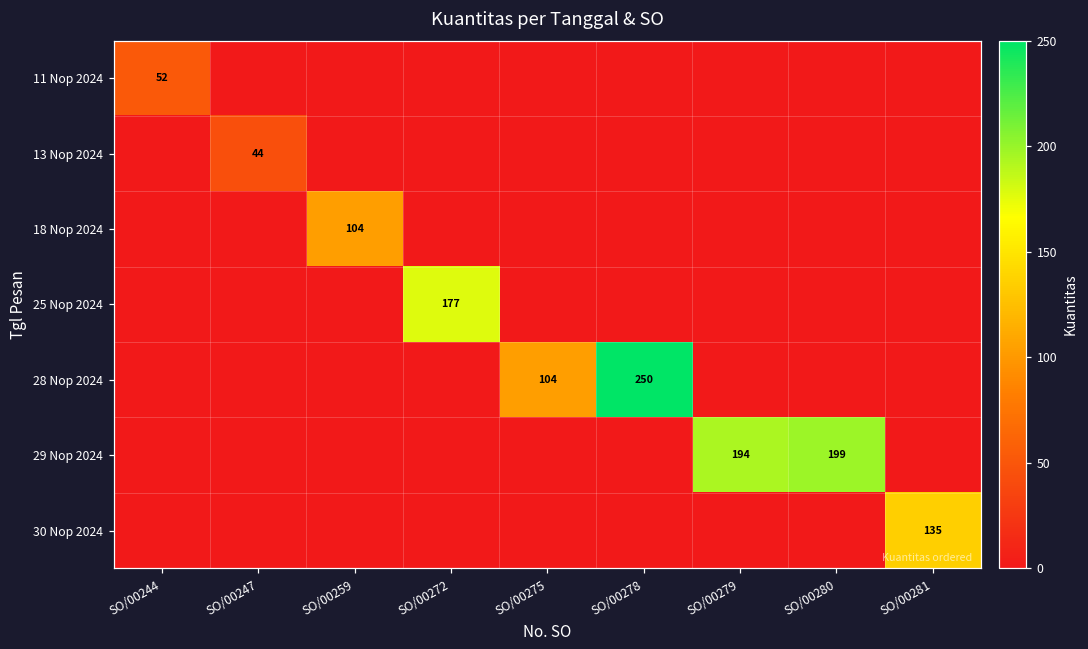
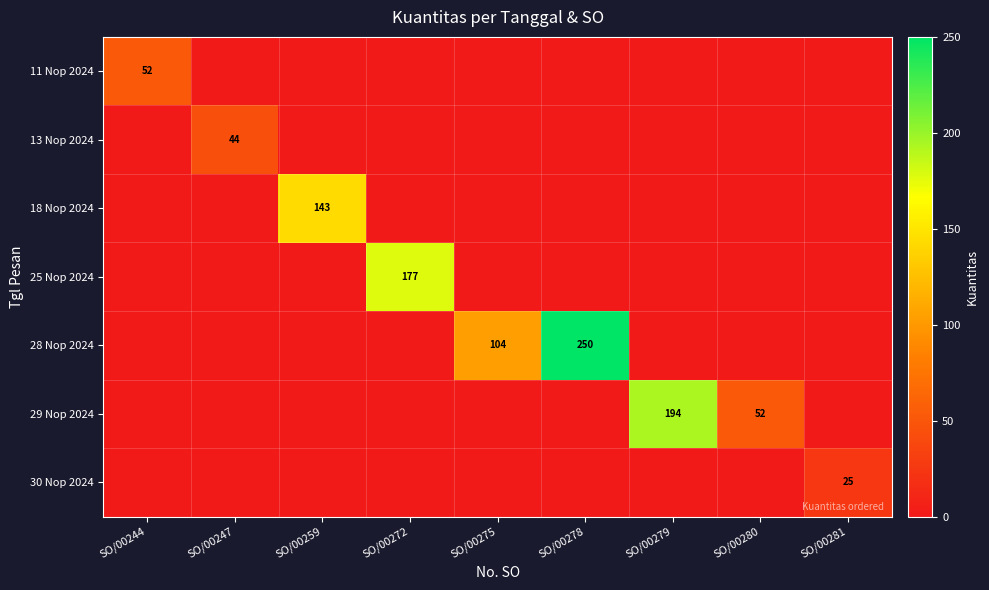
  {
    "11 Nop 2024": {
      "SO/00244": 52
    },
    "13 Nop 2024": {
      "SO/00247": 44
    },
    "18 Nop 2024": {
-     "SO/00259": 104
+     "SO/00259": 143
    },
    "25 Nop 2024": {
      "SO/00272": 177
    },
    "28 Nop 2024": {
      "SO/00275": 104,
      "SO/00278": 250
    },
    "29 Nop 2024": {
      "SO/00279": 194,
-     "SO/00280": 199
+     "SO/00280": 52
    },
    "30 Nop 2024": {
-     "SO/00281": 135
+     "SO/00281": 25
    }
  }
